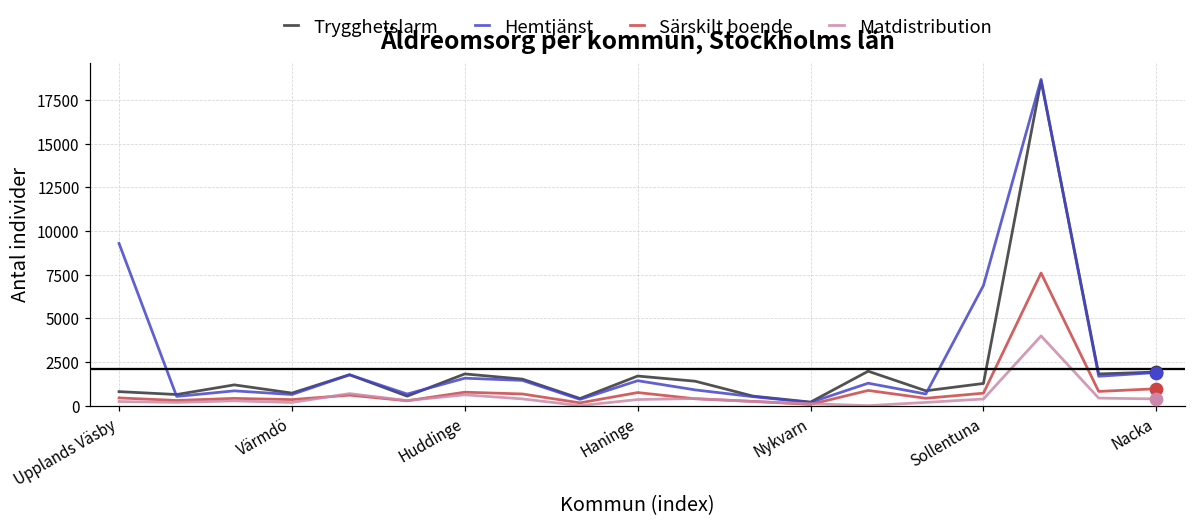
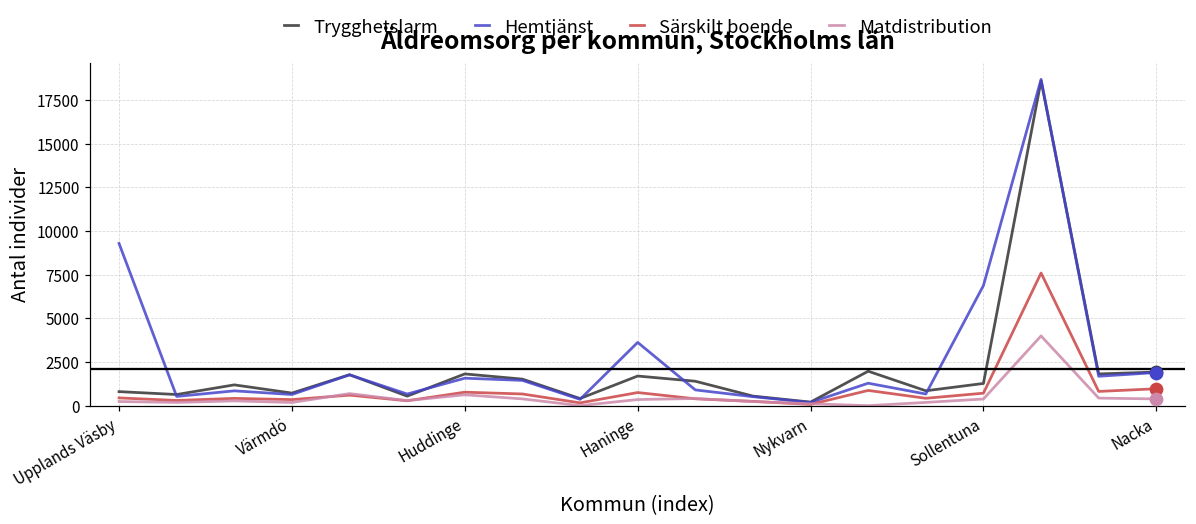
  {
    "Hemtjänst": {
      "Upplands Väsby": 9300,
      "Huddinge": 1600,
-     "Haninge": 1400,
+     "Haninge": 3600,
      "Sollentuna": 6900
    }
  }
